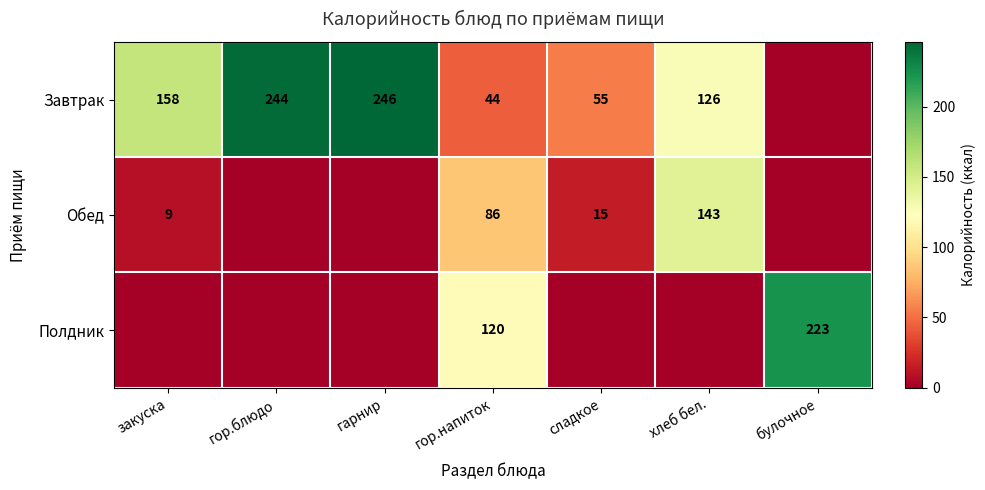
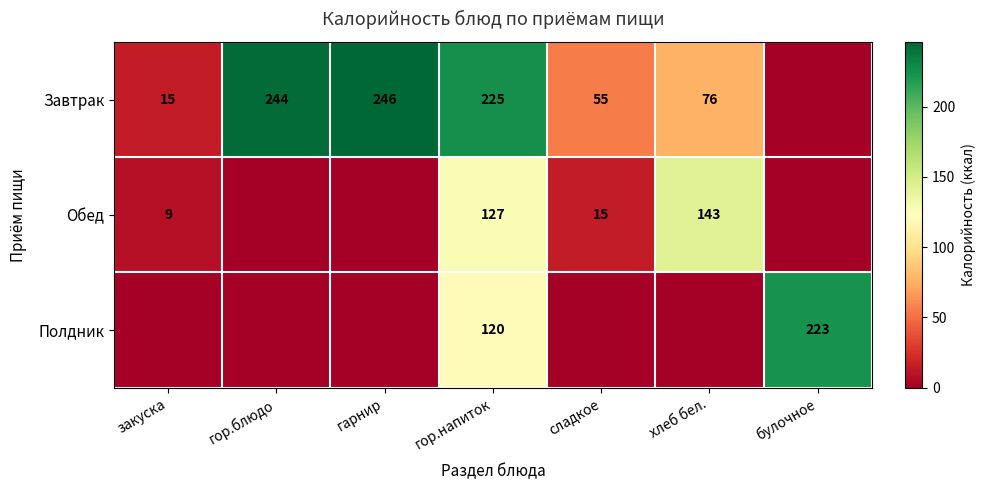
  {
    "Завтрак": {
-     "закуска": 158,
+     "закуска": 15,
      "гор.блюдо": 244,
      "гарнир": 246,
-     "гор.напиток": 44,
+     "гор.напиток": 225,
      "сладкое": 55,
-     "хлеб бел.": 126
+     "хлеб бел.": 76
    },
    "Обед": {
      "закуска": 9,
-     "гор.напиток": 86,
+     "гор.напиток": 127,
      "сладкое": 15,
      "хлеб бел.": 143
    },
    "Полдник": {
      "гор.напиток": 120,
      "булочное": 223
    }
  }
